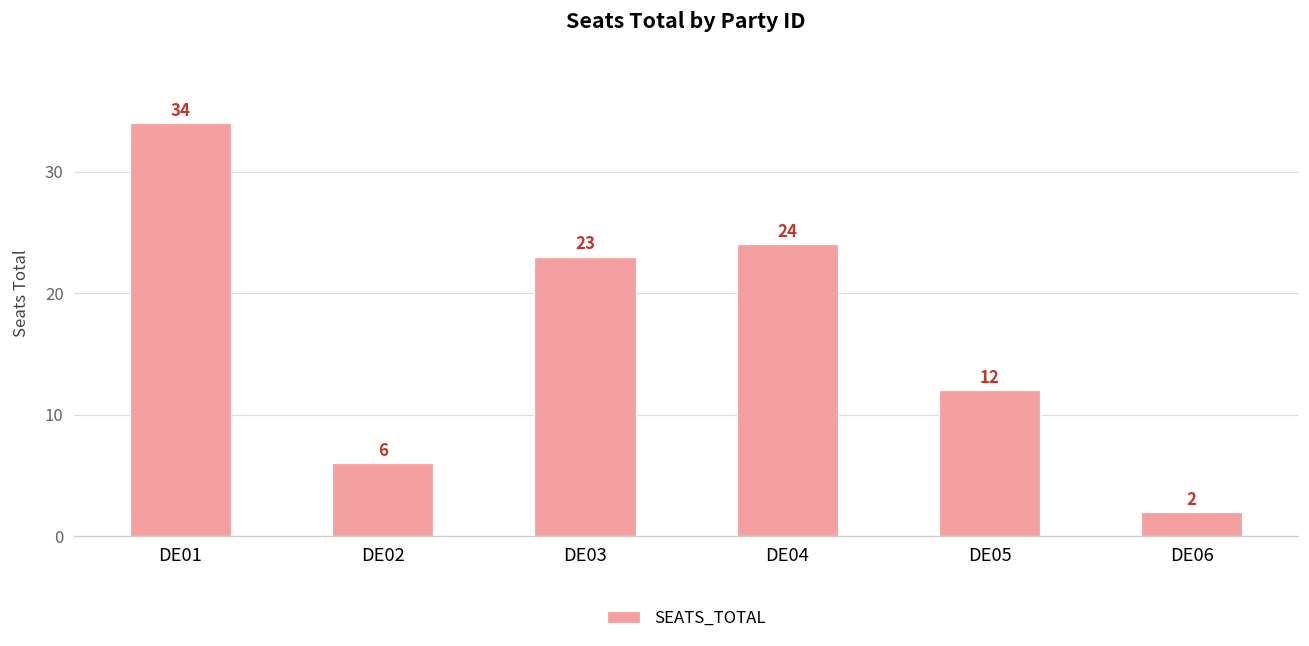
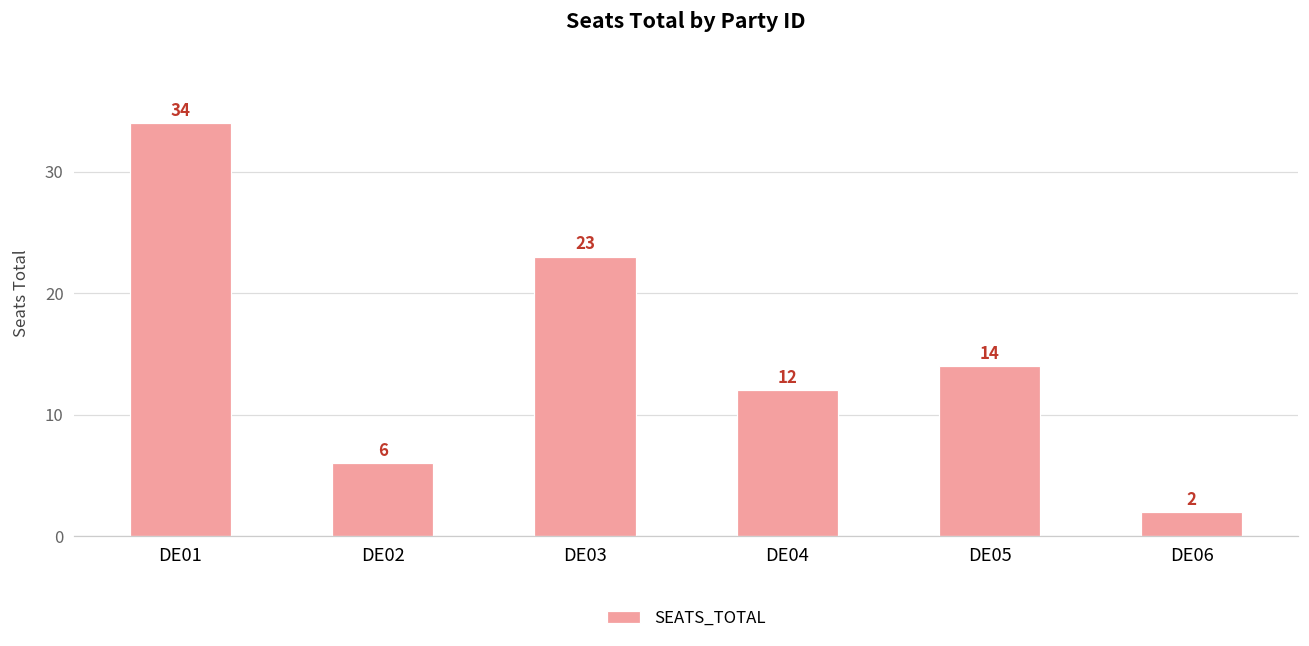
  {
    "DE01": 34,
    "DE02": 6,
    "DE03": 23,
-   "DE04": 24,
-   "DE05": 12,
+   "DE04": 12,
+   "DE05": 14,
    "DE06": 2
  }
